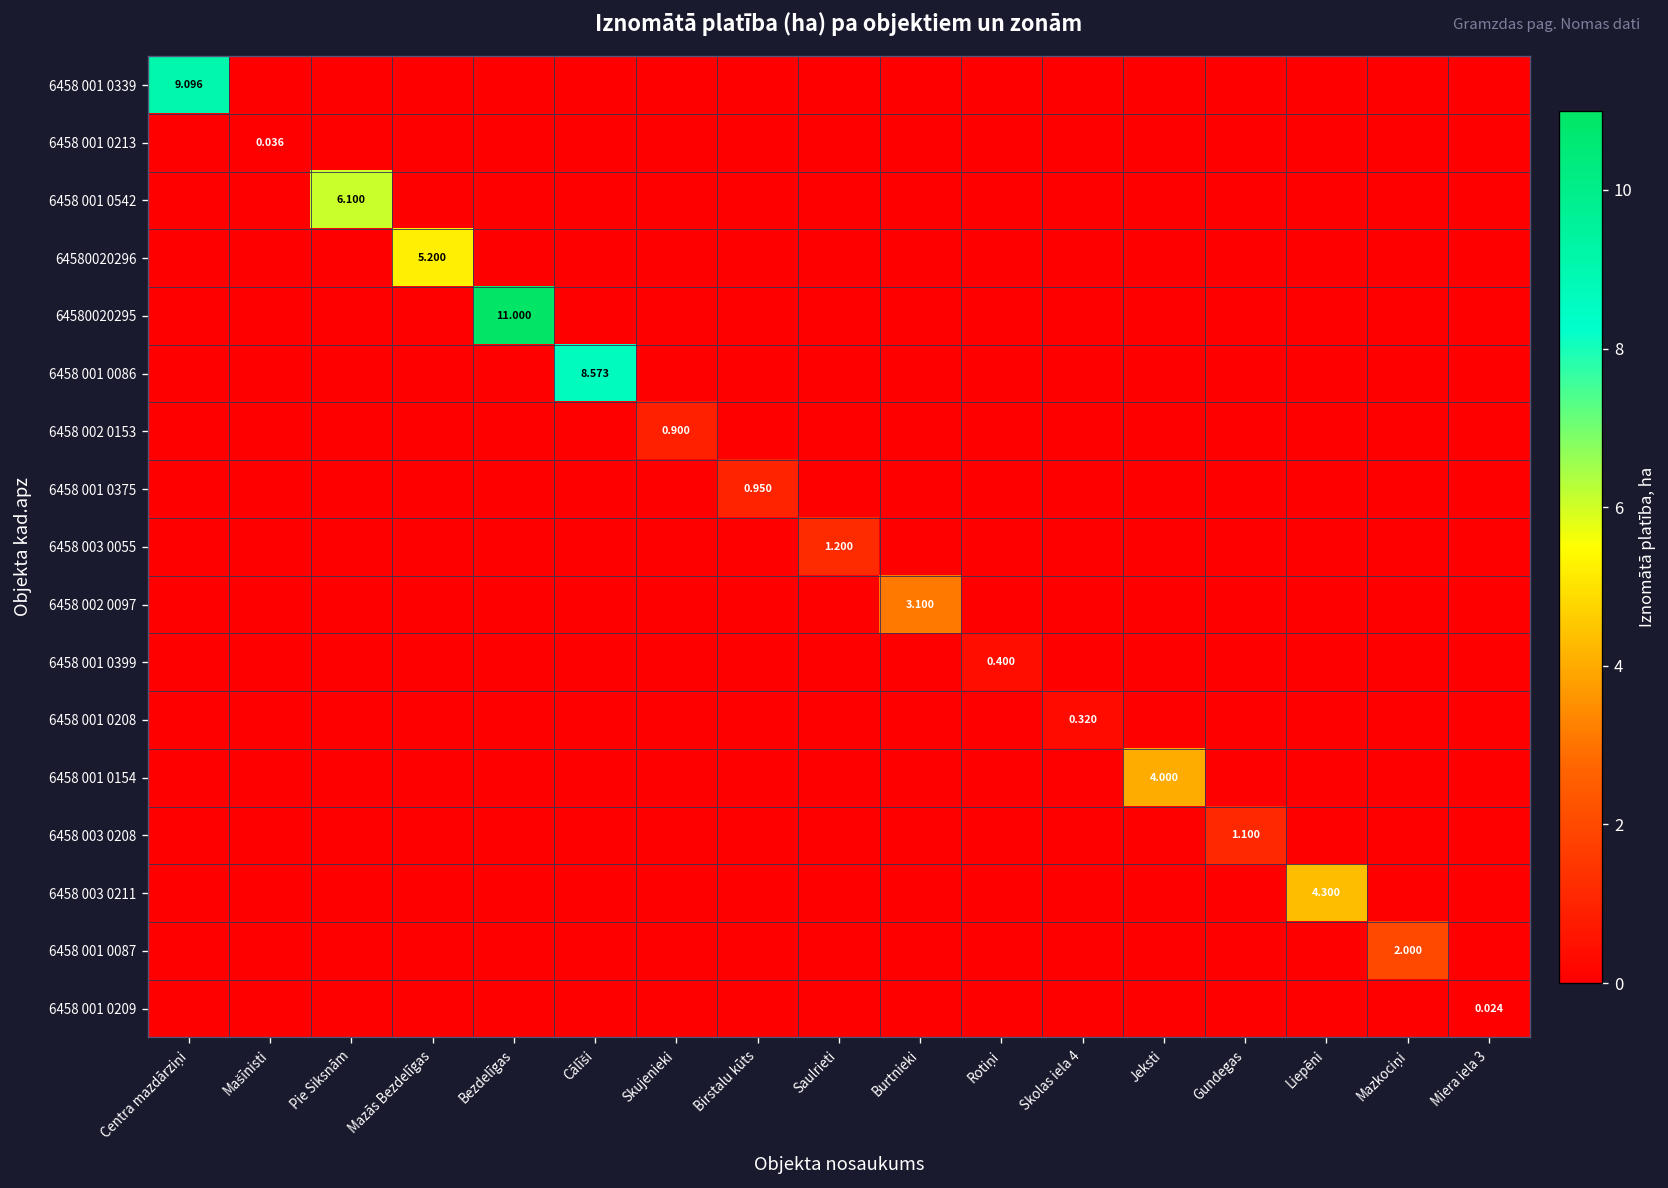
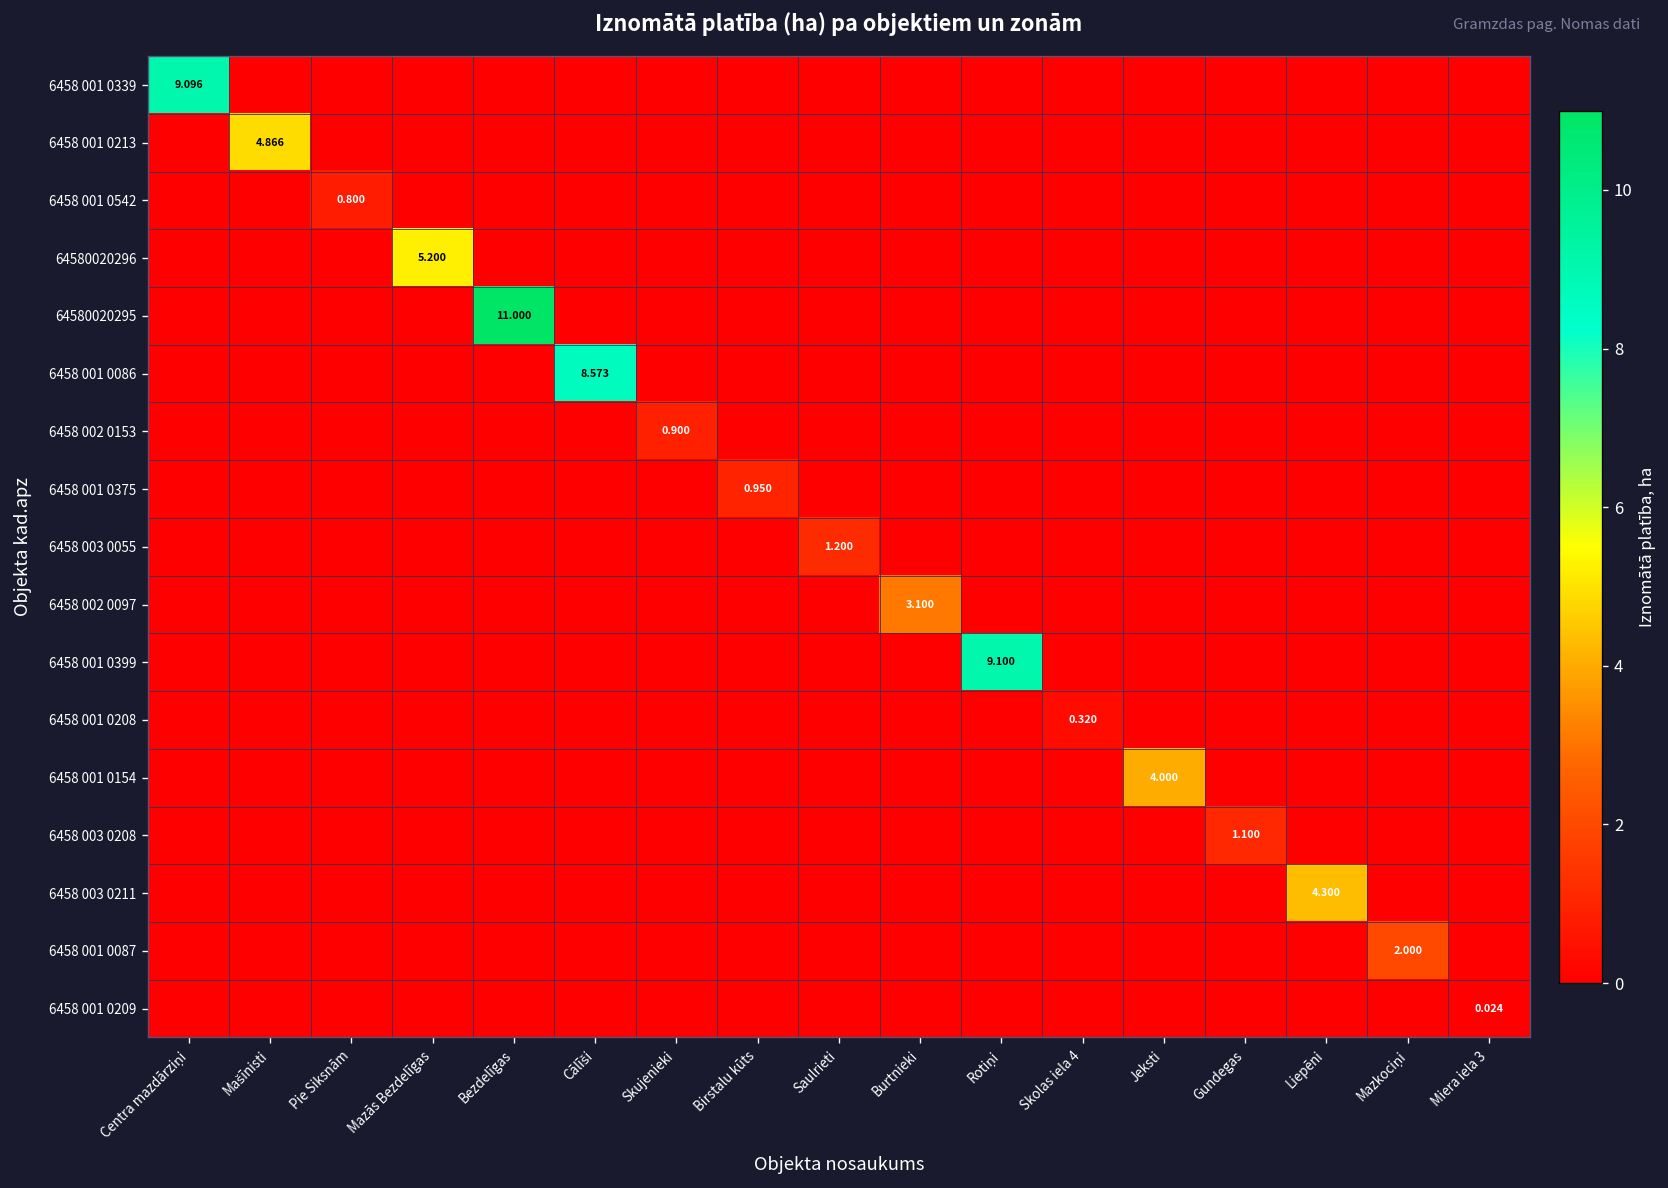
  {
    "6458 001 0339": {
      "Centra mazdārziņi": 9.096
    },
    "6458 001 0213": {
-     "Mašīnisti": 0.036
+     "Mašīnisti": 4.866
    },
    "6458 001 0542": {
-     "Pie Siksnām": 6.100
+     "Pie Siksnām": 0.800
    },
    "64580020296": {
      "Mazās Bezdelīgas": 5.200
    },
    "64580020295": {
      "Bezdelīgas": 11.000
    },
    "6458 001 0086": {
      "Cālīši": 8.573
    },
    "6458 002 0153": {
      "Skujenieki": 0.900
    },
    "6458 001 0375": {
      "Birstalu kūts": 0.950
    },
    "6458 003 0055": {
      "Saulrieti": 1.200
    },
    "6458 002 0097": {
      "Burtnieki": 3.100
    },
    "6458 001 0399": {
-     "Rotiņi": 0.400
+     "Rotiņi": 9.100
    },
    "6458 001 0208": {
      "Skolas iela 4": 0.320
    },
    "6458 001 0154": {
      "Jeksti": 4.000
    },
    "6458 003 0208": {
      "Gundegas": 1.100
    },
    "6458 003 0211": {
      "Liepēni": 4.300
    },
    "6458 001 0087": {
      "Mazkociņi": 2.000
    },
    "6458 001 0209": {
      "Miera iela 3": 0.024
    }
  }
